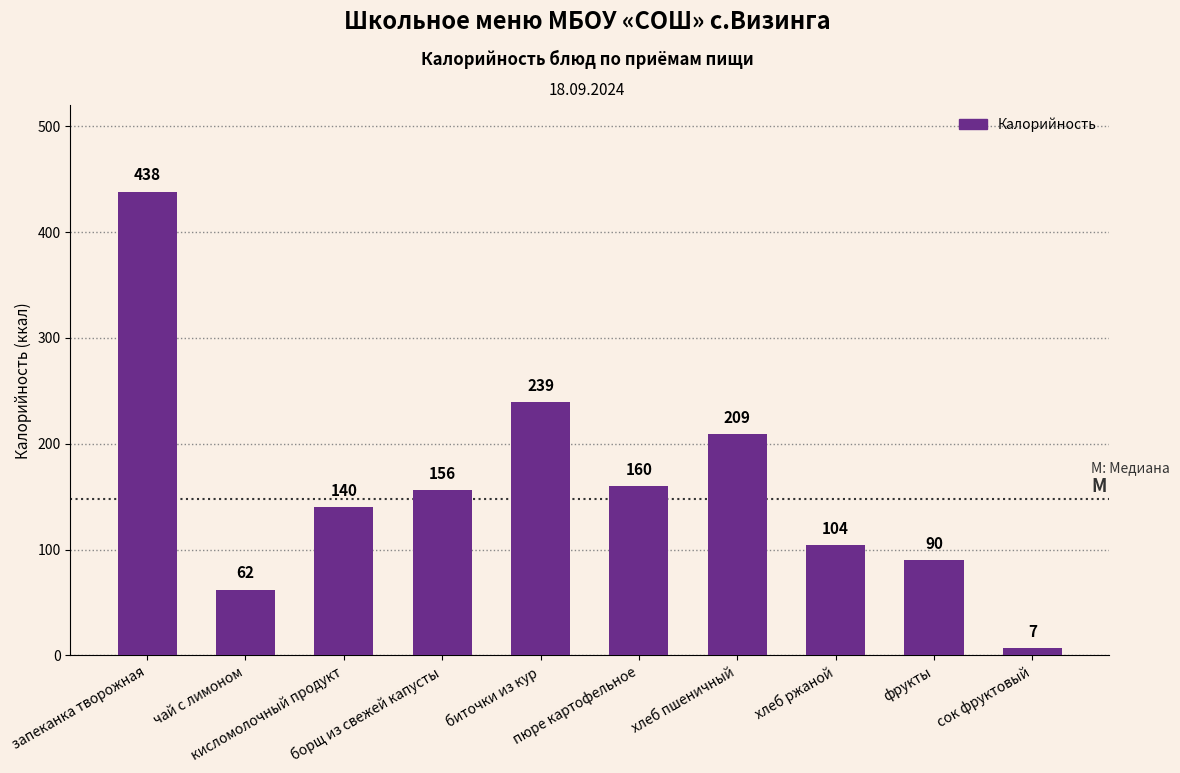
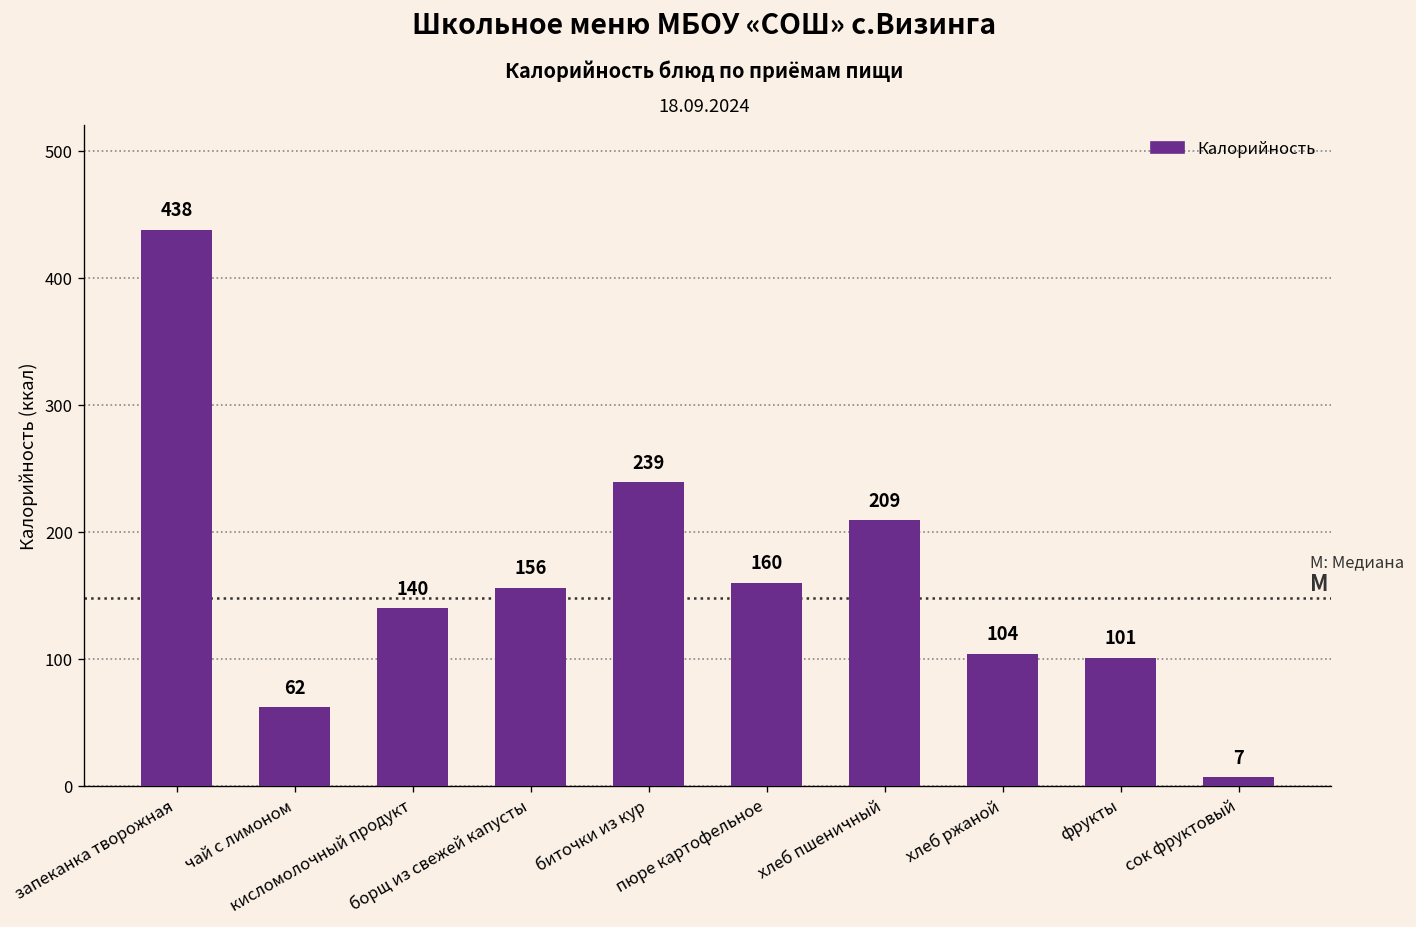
  {
    "запеканка творожная": 438,
    "чай с лимоном": 62,
    "кисломолочный продукт": 140,
    "борщ из свежей капусты": 156,
    "биточки из кур": 239,
    "пюре картофельное": 160,
    "хлеб пшеничный": 209,
    "хлеб ржаной": 104,
-   "фрукты": 90,
+   "фрукты": 101,
    "сок фруктовый": 7
  }
